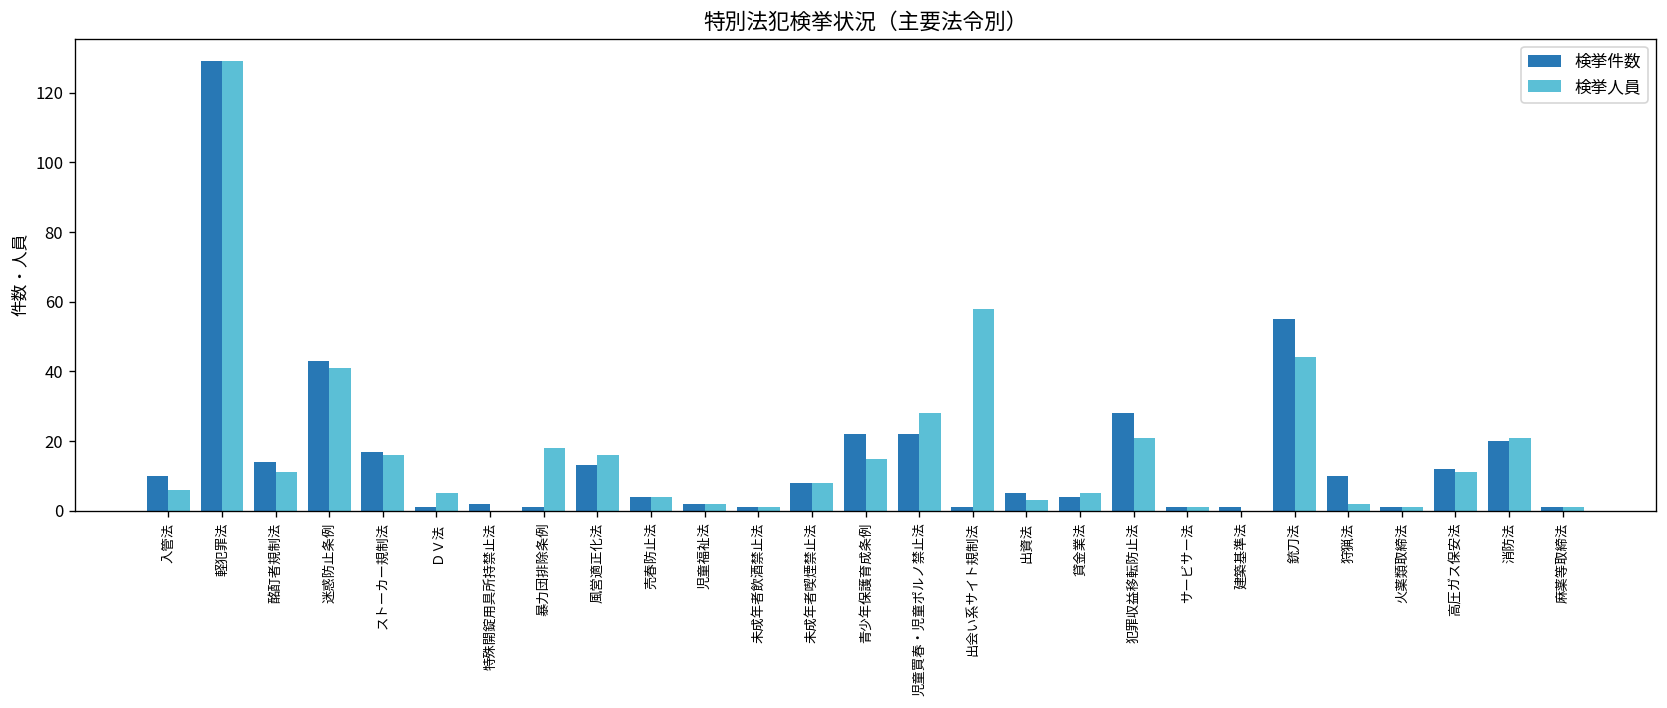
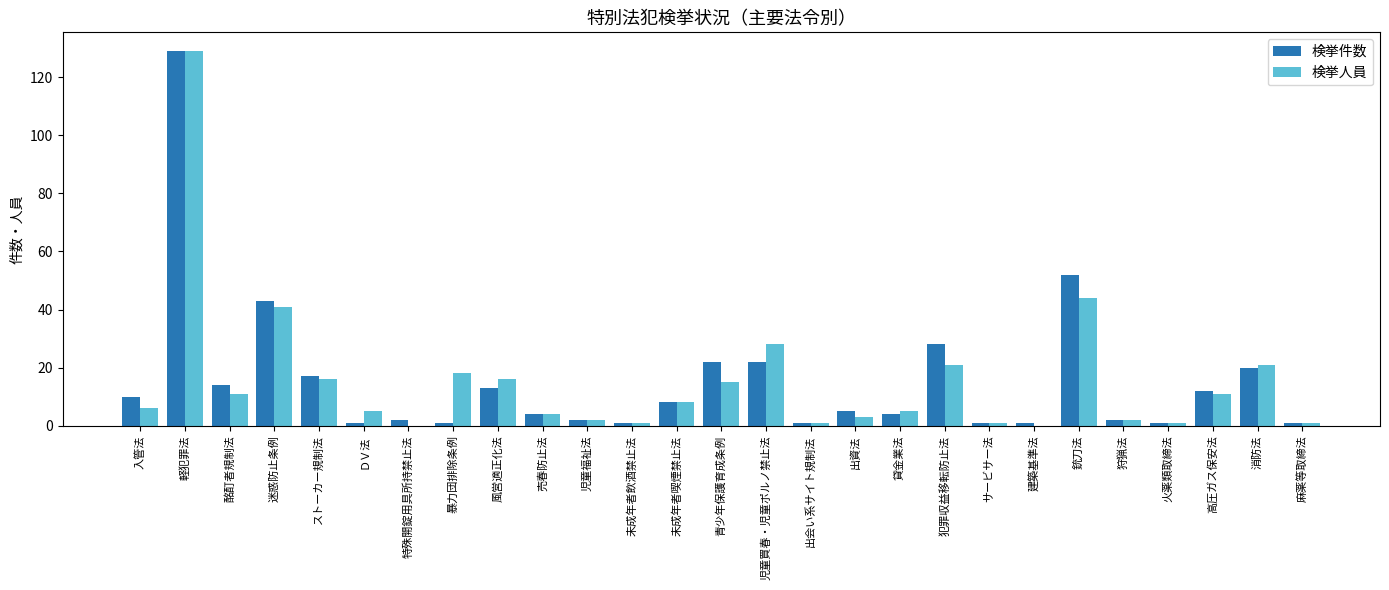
  {
    "検挙件数": {
      "入管法": 10,
      "軽犯罪法": 129,
      "酩酊者規制法": 14,
      "迷惑防止条例": 43,
      "ストーカー規制法": 17,
      "ＤＶ法": 1,
      "特殊開錠用具所持禁止法": 2,
      "暴力団排除条例": 1,
      "風営適正化法": 13,
      "売春防止法": 4,
      "児童福祉法": 2,
      "未成年者飲酒禁止法": 1,
      "未成年者喫煙禁止法": 8,
      "青少年保護育成条例": 22,
      "児童買春・児童ポルノ禁止法": 22,
      "出会い系サイト規制法": 1,
      "出資法": 5,
      "貸金業法": 4,
      "犯罪収益移転防止法": 28,
      "サービサー法": 1,
      "建築基準法": 1,
-     "銃刀法": 55,
-     "狩猟法": 10,
+     "銃刀法": 52,
+     "狩猟法": 2,
      "火薬類取締法": 1,
      "高圧ガス保安法": 12,
      "消防法": 20,
      "麻薬等取締法": 1
    },
    "検挙人員": {
      "入管法": 6,
      "軽犯罪法": 129,
      "酩酊者規制法": 11,
      "迷惑防止条例": 41,
      "ストーカー規制法": 16,
      "ＤＶ法": 5,
      "特殊開錠用具所持禁止法": 0,
      "暴力団排除条例": 18,
      "風営適正化法": 16,
      "売春防止法": 4,
      "児童福祉法": 2,
      "未成年者飲酒禁止法": 1,
      "未成年者喫煙禁止法": 8,
      "青少年保護育成条例": 15,
      "児童買春・児童ポルノ禁止法": 28,
-     "出会い系サイト規制法": 58,
+     "出会い系サイト規制法": 1,
      "出資法": 3,
      "貸金業法": 5,
      "犯罪収益移転防止法": 21,
      "サービサー法": 1,
      "建築基準法": 0,
      "銃刀法": 44,
      "狩猟法": 2,
      "火薬類取締法": 1,
      "高圧ガス保安法": 11,
      "消防法": 21,
      "麻薬等取締法": 1
    }
  }
